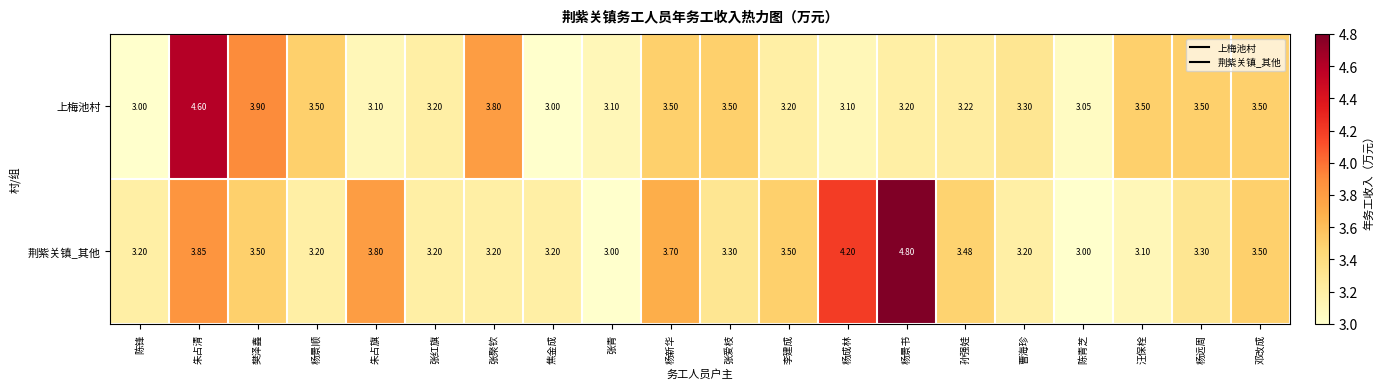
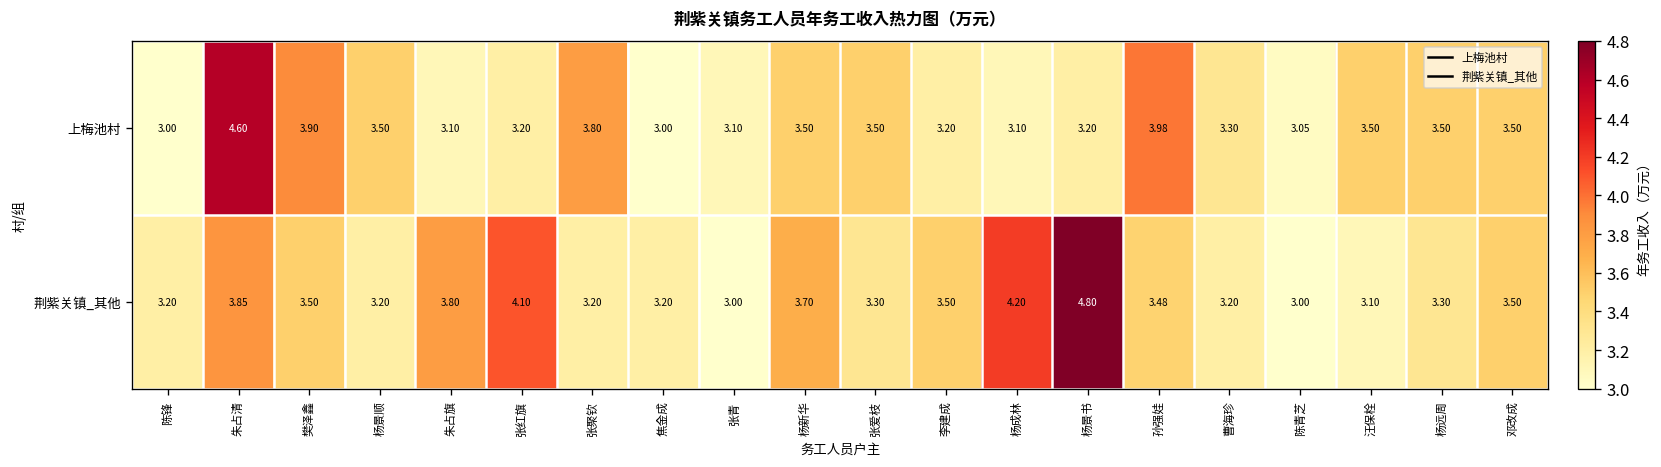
  {
    "上梅池村": {
      "陈锋": 3.00,
      "朱占清": 4.60,
      "樊泽鑫": 3.90,
      "杨景顺": 3.50,
      "朱占旗": 3.10,
      "张红旗": 3.20,
      "张聚钦": 3.80,
      "焦金成": 3.00,
      "张青": 3.10,
      "杨新华": 3.50,
      "张爱枝": 3.50,
      "李建成": 3.20,
      "杨成林": 3.10,
      "杨景书": 3.20,
-     "孙强娃": 3.22,
+     "孙强娃": 3.98,
      "曹海珍": 3.30,
      "陈青芝": 3.05,
      "汪保栓": 3.50,
      "杨远周": 3.50,
      "邓改成": 3.50
    },
    "荆紫关镇_其他": {
      "陈锋": 3.20,
      "朱占清": 3.85,
      "樊泽鑫": 3.50,
      "杨景顺": 3.20,
      "朱占旗": 3.80,
-     "张红旗": 3.20,
+     "张红旗": 4.10,
      "张聚钦": 3.20,
      "焦金成": 3.20,
      "张青": 3.00,
      "杨新华": 3.70,
      "张爱枝": 3.30,
      "李建成": 3.50,
      "杨成林": 4.20,
      "杨景书": 4.80,
      "孙强娃": 3.48,
      "曹海珍": 3.20,
      "陈青芝": 3.00,
      "汪保栓": 3.10,
      "杨远周": 3.30,
      "邓改成": 3.50
    }
  }
